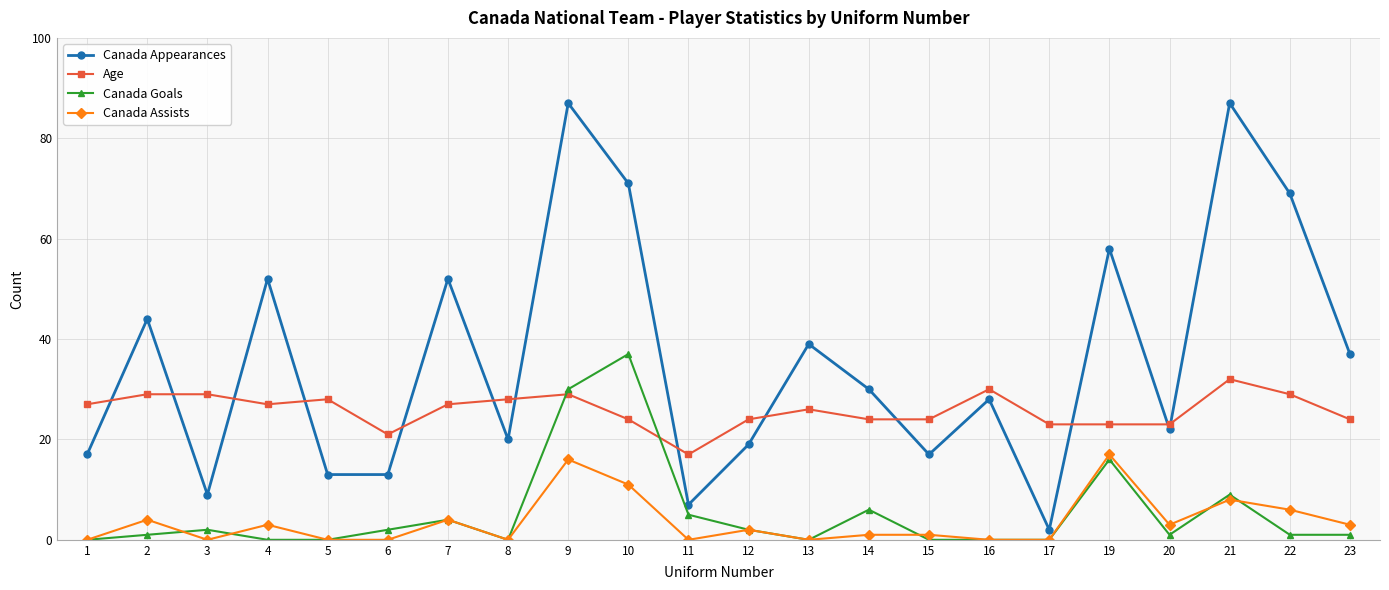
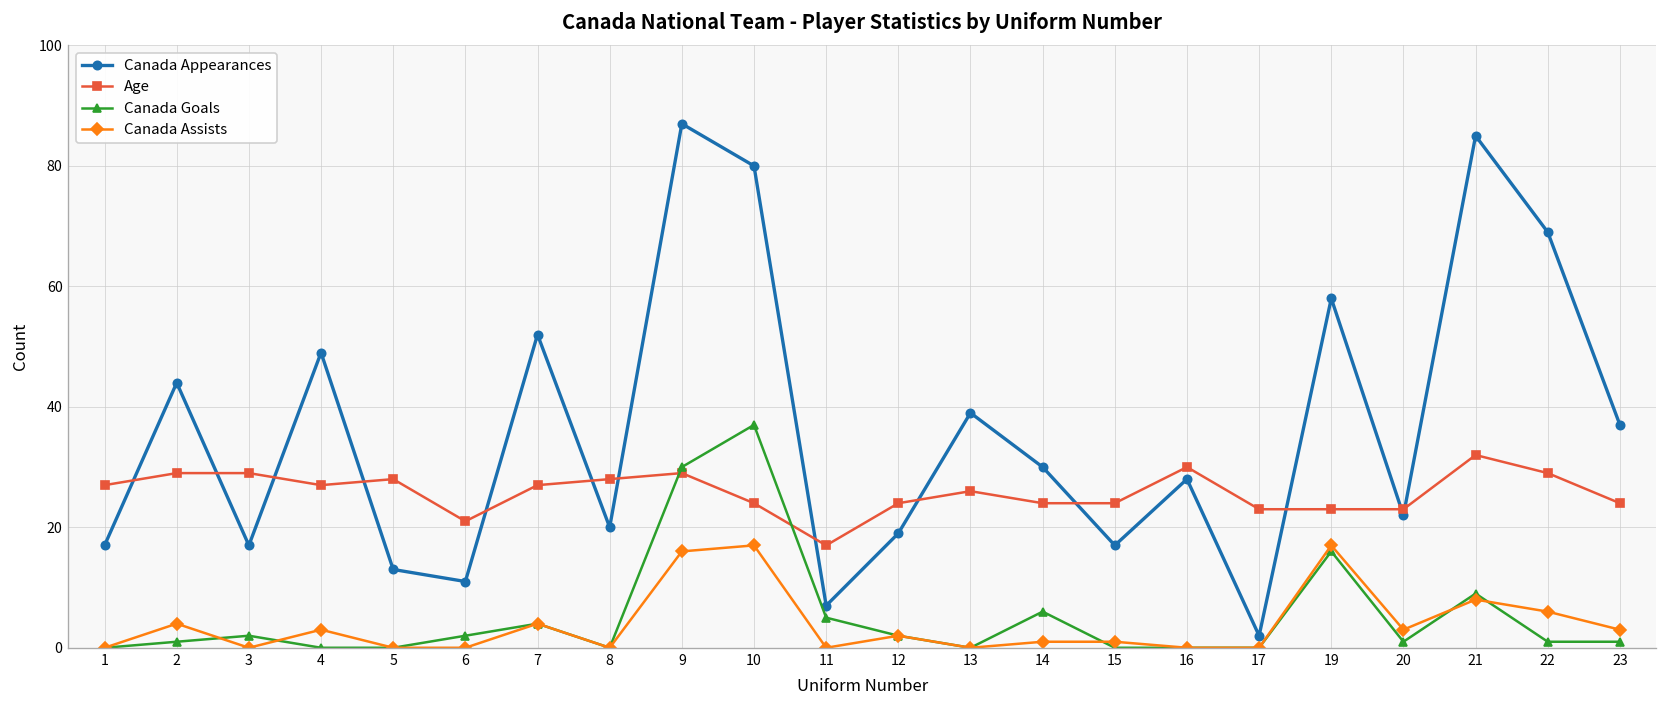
  {
    "Canada Appearances": {
      "1": 17,
      "2": 44,
-     "3": 9,
-     "4": 52,
+     "3": 17,
+     "4": 49,
      "5": 13,
-     "6": 13,
+     "6": 11,
      "7": 52,
      "8": 20,
      "9": 87,
-     "10": 71,
+     "10": 80,
      "11": 7,
      "12": 19,
      "13": 39,
      "14": 30,
      "15": 17,
      "16": 28,
      "17": 2,
      "19": 58,
      "20": 22,
-     "21": 87,
+     "21": 85,
      "22": 69,
      "23": 37
    },
    "Age": {
      "1": 27,
      "2": 29,
      "3": 29,
      "4": 27,
      "5": 28,
      "6": 21,
      "7": 27,
      "8": 28,
      "9": 29,
      "10": 24,
      "11": 17,
      "12": 24,
      "13": 26,
      "14": 24,
      "15": 24,
      "16": 30,
      "17": 23,
      "19": 23,
      "20": 23,
      "21": 32,
      "22": 29,
      "23": 24
    },
    "Canada Goals": {
      "2": 1,
      "3": 2,
      "4": 0,
      "6": 2,
      "9": 30,
      "10": 37,
      "11": 5,
      "14": 6,
      "15": 0,
      "19": 16,
      "20": 1,
      "21": 9,
      "22": 1,
      "23": 1
    },
    "Canada Assists": {
      "2": 4,
      "3": 0,
      "4": 3,
      "6": 0,
      "9": 16,
-     "10": 11,
+     "10": 17,
      "11": 0,
      "14": 1,
      "15": 1,
      "19": 17,
      "20": 3,
      "21": 8,
      "22": 6,
      "23": 3
    }
  }
